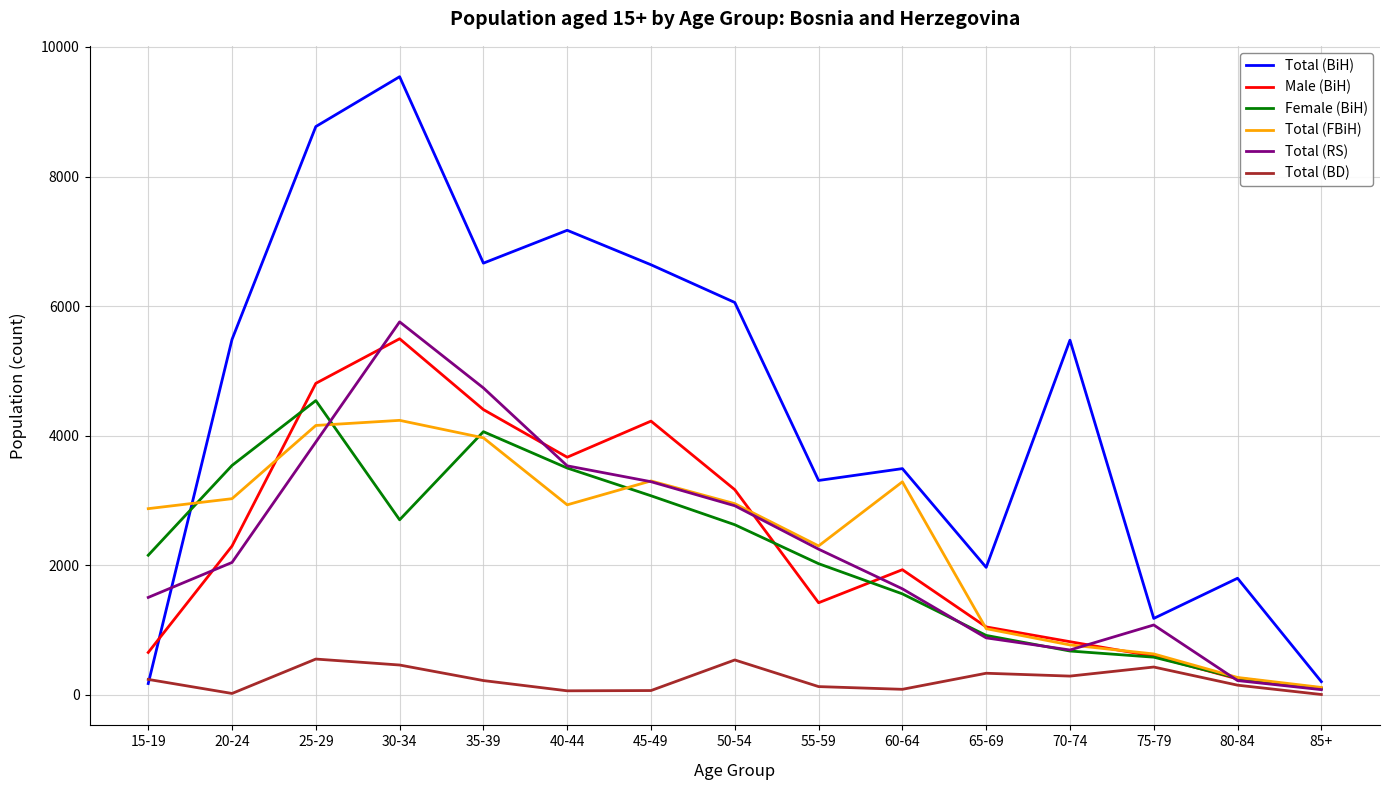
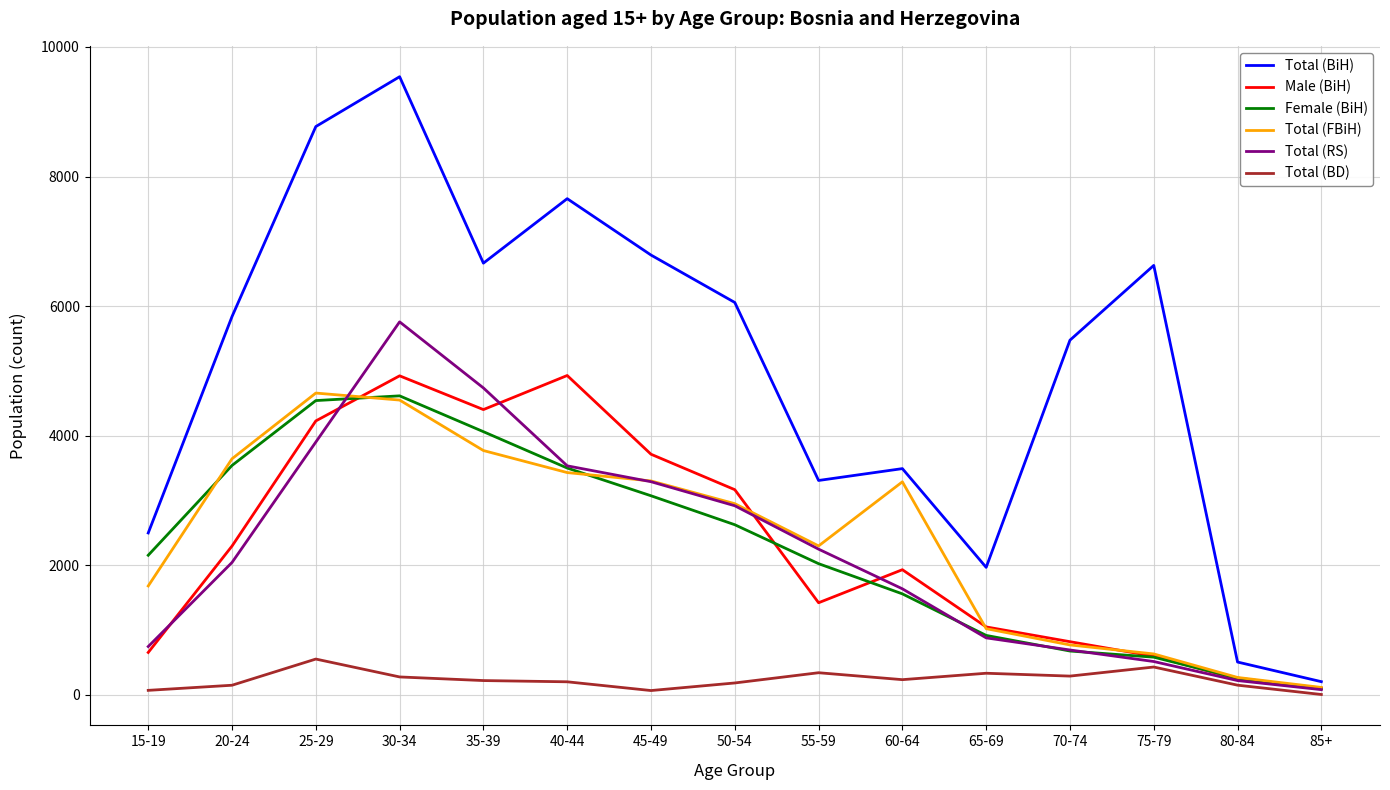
  {
    "Total (BiH)": {
-     "15-19": 200,
-     "20-24": 5500,
+     "15-19": 2500,
+     "20-24": 5800,
      "25-29": 8800,
      "30-34": 9500,
      "35-39": 6700,
-     "40-44": 7200,
-     "45-49": 6600,
+     "40-44": 7700,
+     "45-49": 6800,
      "50-54": 6100,
      "55-59": 3300,
      "60-64": 3500,
      "65-69": 2000,
      "70-74": 5500,
-     "75-79": 1200,
-     "80-84": 1800,
+     "75-79": 6600,
+     "80-84": 500,
      "85+": 200
    },
    "Male (BiH)": {
      "15-19": 700,
      "20-24": 2300,
-     "25-29": 4800,
-     "30-34": 5500,
+     "25-29": 4200,
+     "30-34": 4900,
      "35-39": 4400,
-     "40-44": 3700,
-     "45-49": 4200,
+     "40-44": 4900,
+     "45-49": 3700,
      "50-54": 3200,
      "55-59": 1400,
      "60-64": 1900,
      "70-74": 800
    },
    "Female (BiH)": {
      "15-19": 2200,
      "20-24": 3500,
      "25-29": 4500,
-     "30-34": 2700,
+     "30-34": 4600,
      "35-39": 4100,
      "45-49": 3100,
      "50-54": 2600,
      "55-59": 2000,
      "60-64": 1600
    },
    "Total (FBiH)": {
-     "15-19": 2900,
-     "20-24": 3000,
-     "25-29": 4200,
-     "30-34": 4200,
-     "35-39": 4000,
-     "40-44": 2900,
+     "15-19": 1700,
+     "20-24": 3600,
+     "25-29": 4700,
+     "30-34": 4600,
+     "35-39": 3800,
+     "40-44": 3400,
      "55-59": 2300,
      "60-64": 3300,
      "70-74": 800
    },
    "Total (RS)": {
-     "15-19": 1500,
+     "15-19": 700,
      "20-24": 2000,
      "25-29": 3900,
      "30-34": 5800,
      "35-39": 4700,
      "55-59": 2300,
      "60-64": 1600,
-     "75-79": 1100
+     "75-79": 500
    },
    "Total (BD)": {
-     "15-19": 200,
-     "20-24": 0,
+     "15-19": 100,
+     "20-24": 200,
      "25-29": 600,
-     "30-34": 500,
+     "30-34": 300,
      "35-39": 200,
-     "40-44": 100,
+     "40-44": 200,
      "45-49": 100,
-     "50-54": 500,
-     "55-59": 100,
-     "60-64": 100,
+     "50-54": 200,
+     "55-59": 300,
+     "60-64": 200,
      "65-69": 300,
      "70-74": 300,
      "75-79": 400,
      "80-84": 200,
      "85+": 0
    }
  }
